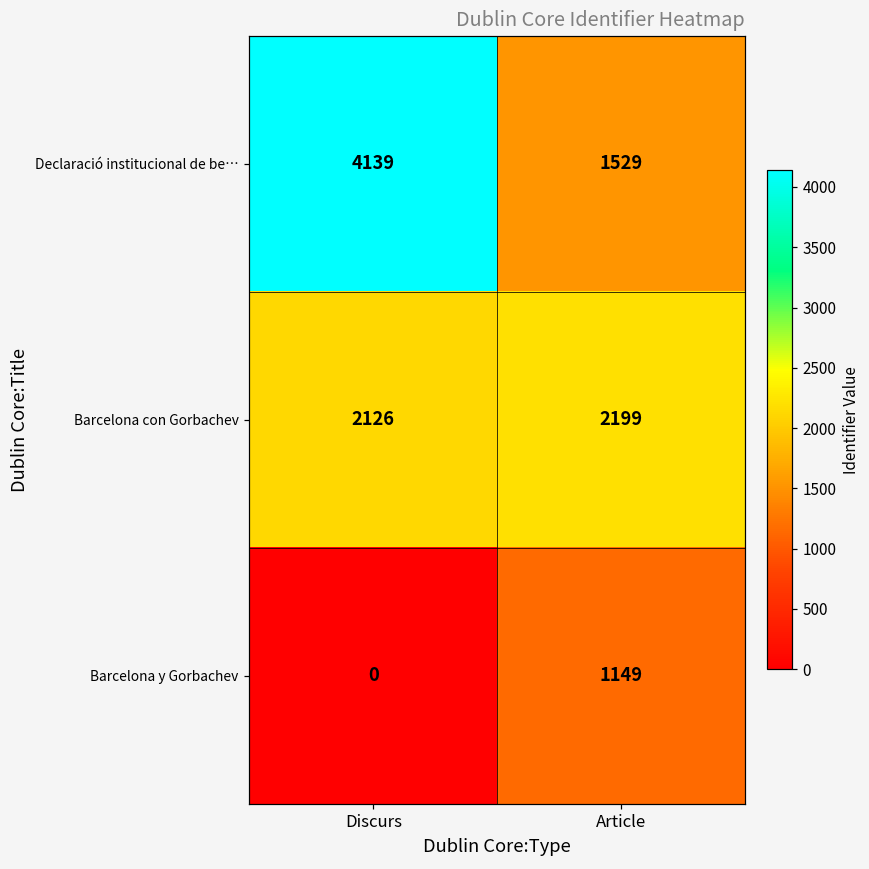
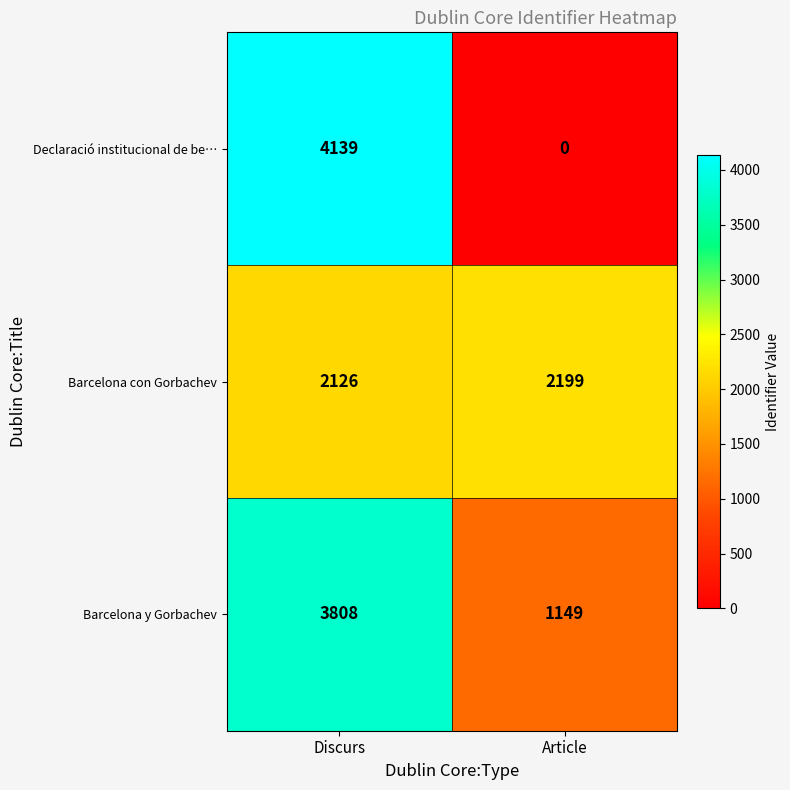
  {
    "Declaració institucional de be…": {
      "Discurs": 4139,
-     "Article": 1529
+     "Article": 0
    },
    "Barcelona con Gorbachev": {
      "Discurs": 2126,
      "Article": 2199
    },
    "Barcelona y Gorbachev": {
-     "Discurs": 0,
+     "Discurs": 3808,
      "Article": 1149
    }
  }
